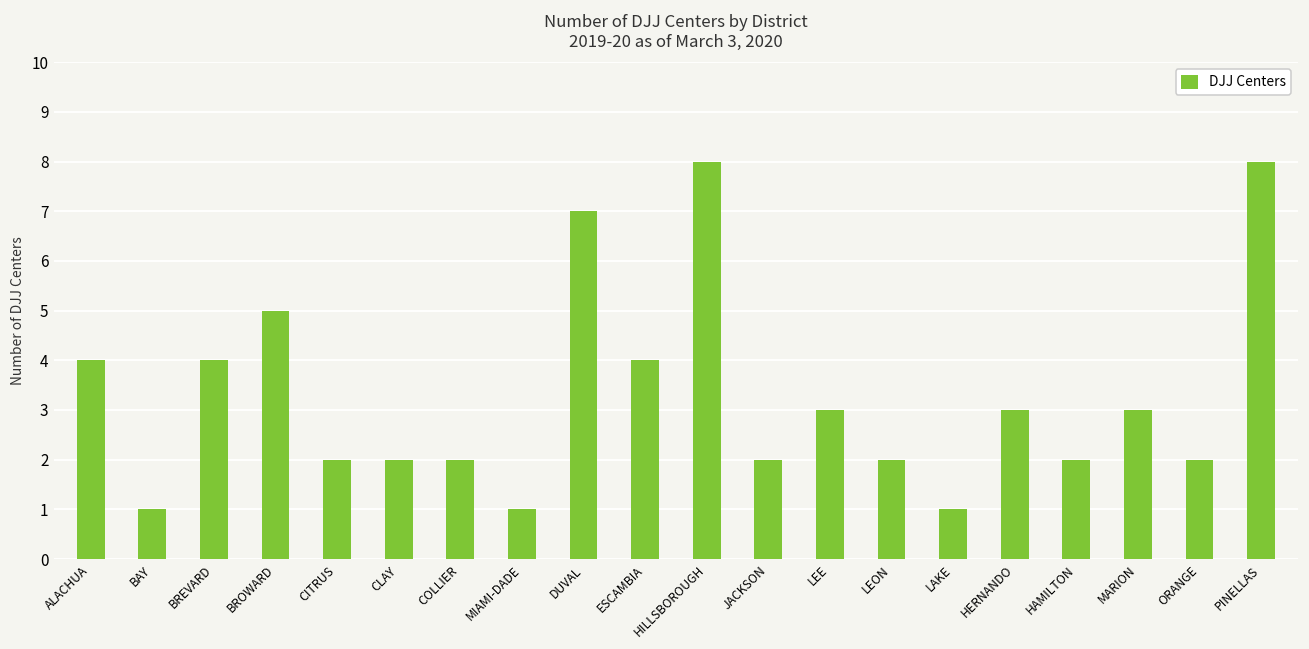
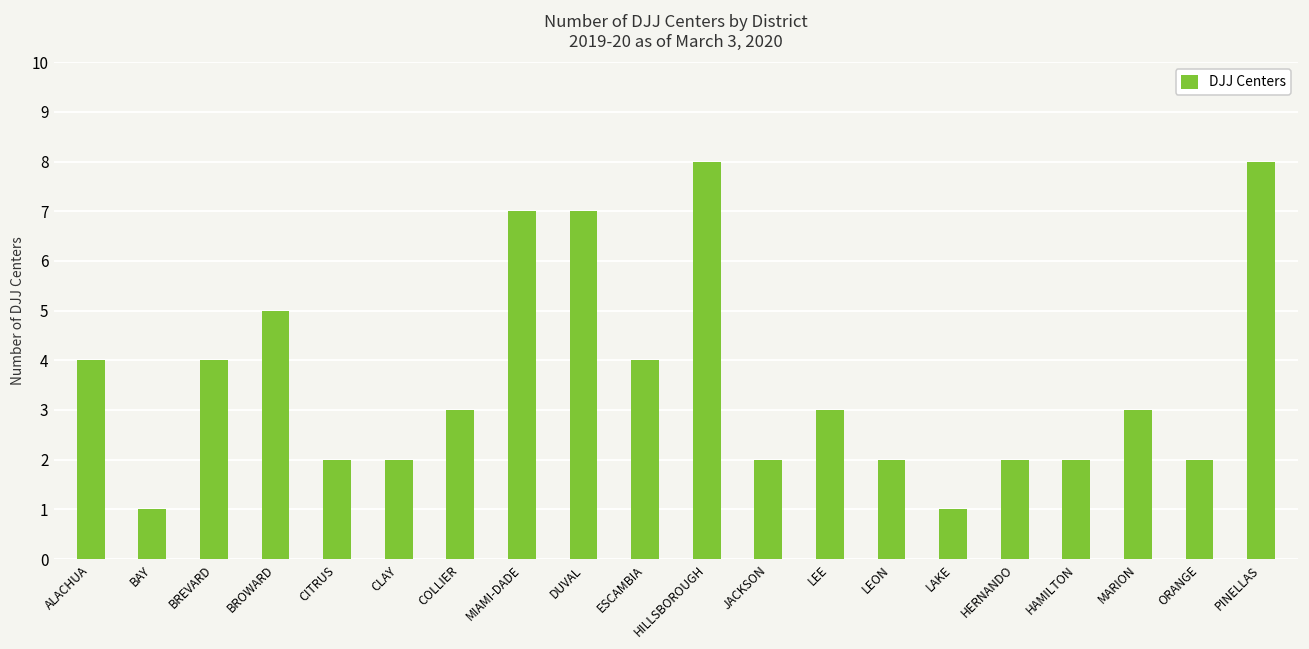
  {
    "ALACHUA": 4,
    "BAY": 1,
    "BREVARD": 4,
    "BROWARD": 5,
    "CITRUS": 2,
    "CLAY": 2,
-   "COLLIER": 2,
-   "MIAMI-DADE": 1,
+   "COLLIER": 3,
+   "MIAMI-DADE": 7,
    "DUVAL": 7,
    "ESCAMBIA": 4,
    "HILLSBOROUGH": 8,
    "JACKSON": 2,
    "LEE": 3,
    "LEON": 2,
    "LAKE": 1,
-   "HERNANDO": 3,
+   "HERNANDO": 2,
    "HAMILTON": 2,
    "MARION": 3,
    "ORANGE": 2,
    "PINELLAS": 8
  }
